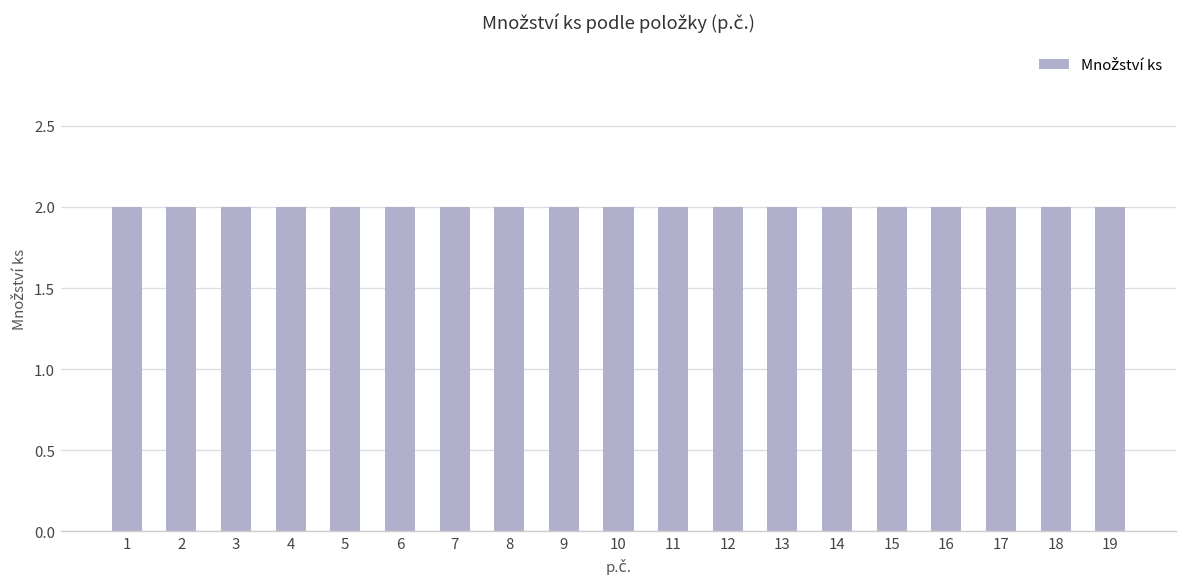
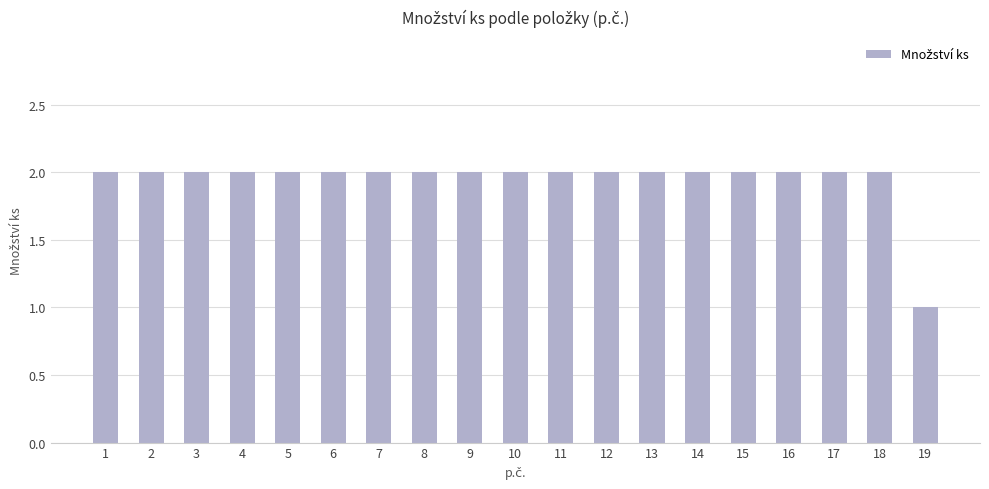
  {
    "1": 2,
    "2": 2,
    "3": 2,
    "4": 2,
    "5": 2,
    "6": 2,
    "7": 2,
    "8": 2,
    "9": 2,
    "10": 2,
    "11": 2,
    "12": 2,
    "13": 2,
    "14": 2,
    "15": 2,
    "16": 2,
    "17": 2,
    "18": 2,
-   "19": 2
+   "19": 1
  }
